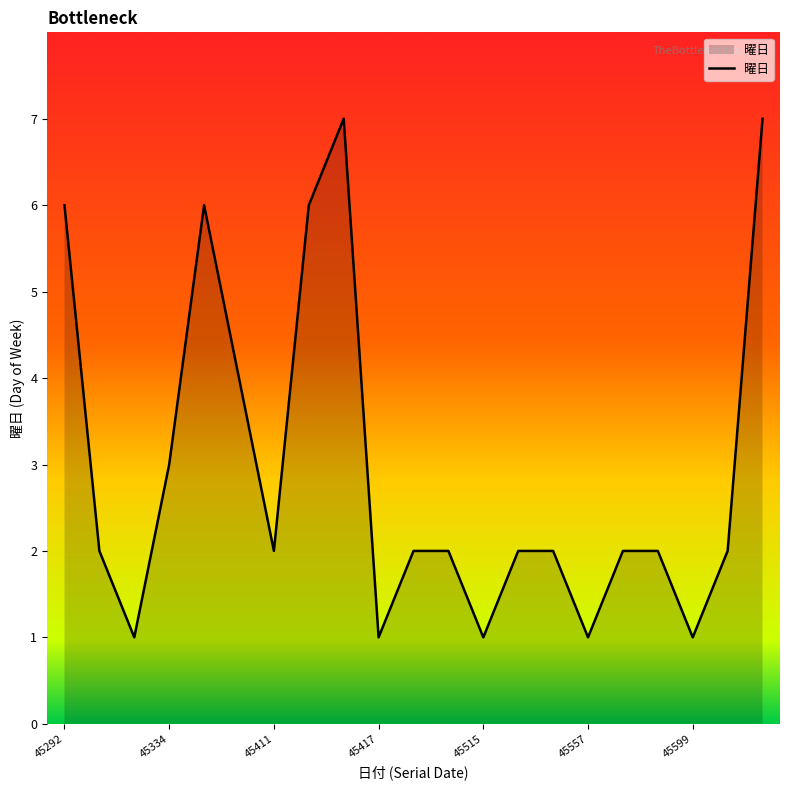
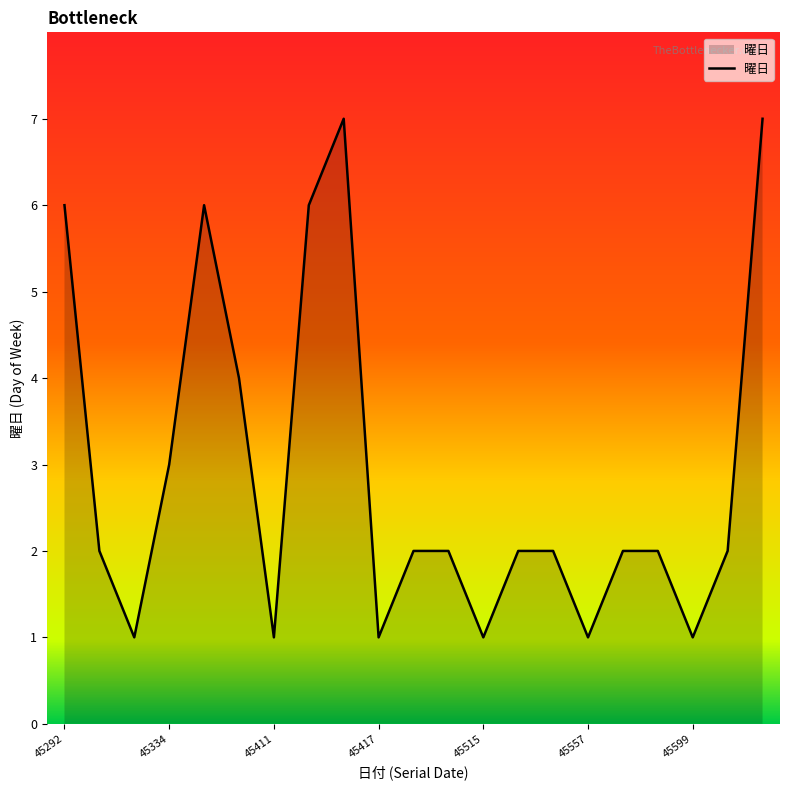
  {
    "45292": 6,
    "45334": 3,
-   "45411": 2,
+   "45411": 1,
    "45417": 1,
    "45515": 1,
    "45557": 1,
    "45599": 1
  }
